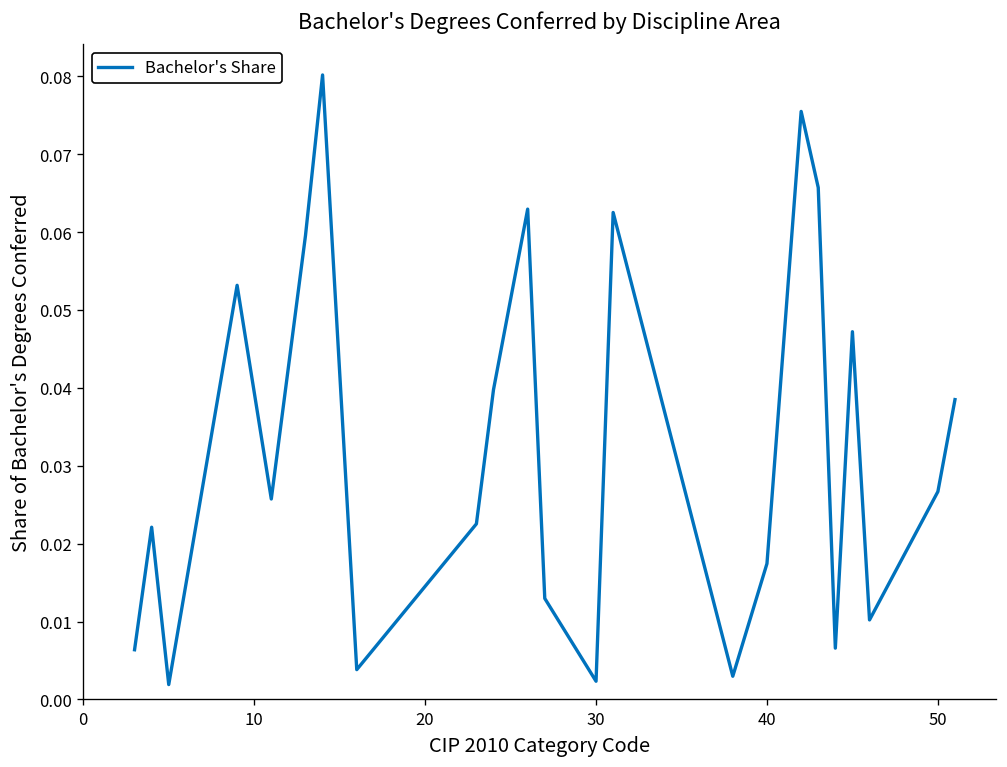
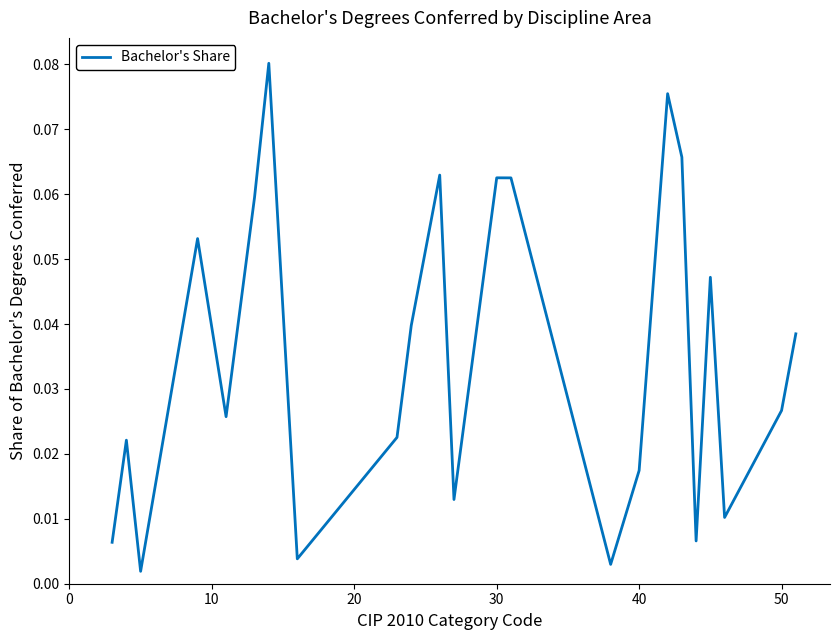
  {
-   "30": 0.002,
+   "30": 0.063,
    "40": 0.017,
    "50": 0.027
  }
